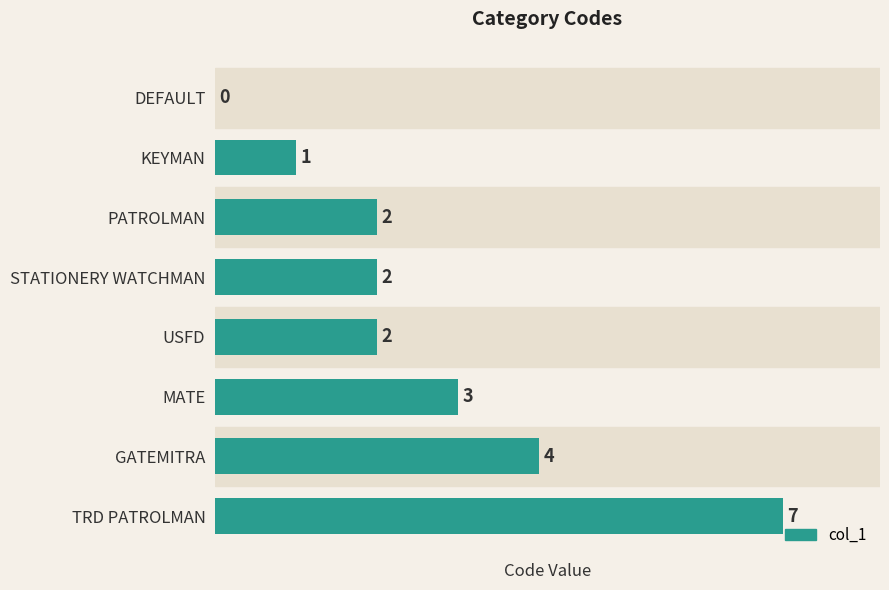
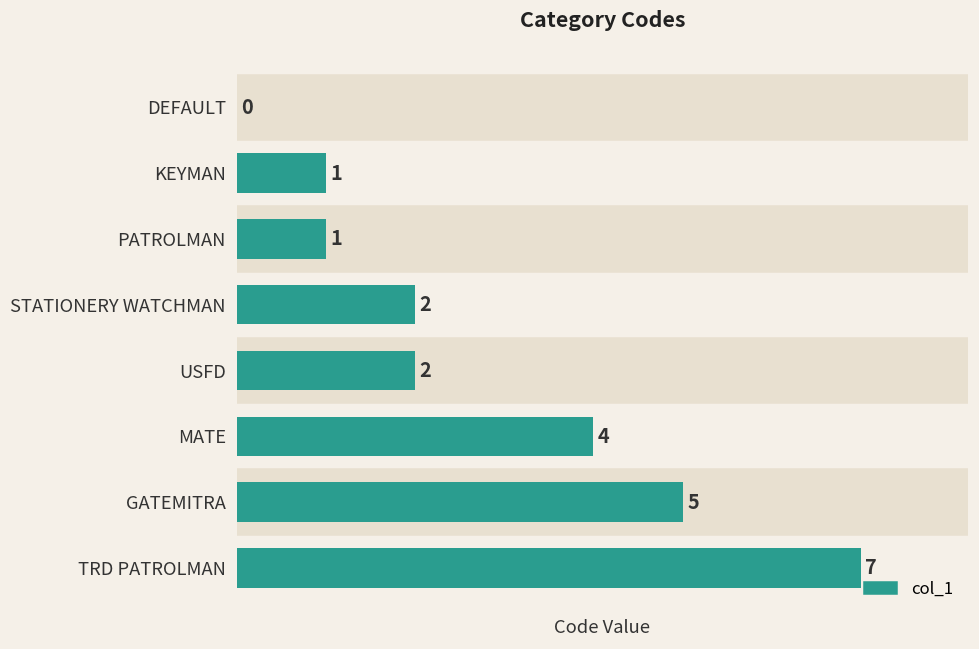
  {
    "DEFAULT": 0,
    "KEYMAN": 1,
-   "PATROLMAN": 2,
+   "PATROLMAN": 1,
    "STATIONERY WATCHMAN": 2,
    "USFD": 2,
-   "MATE": 3,
-   "GATEMITRA": 4
+   "MATE": 4,
+   "GATEMITRA": 5
  }
